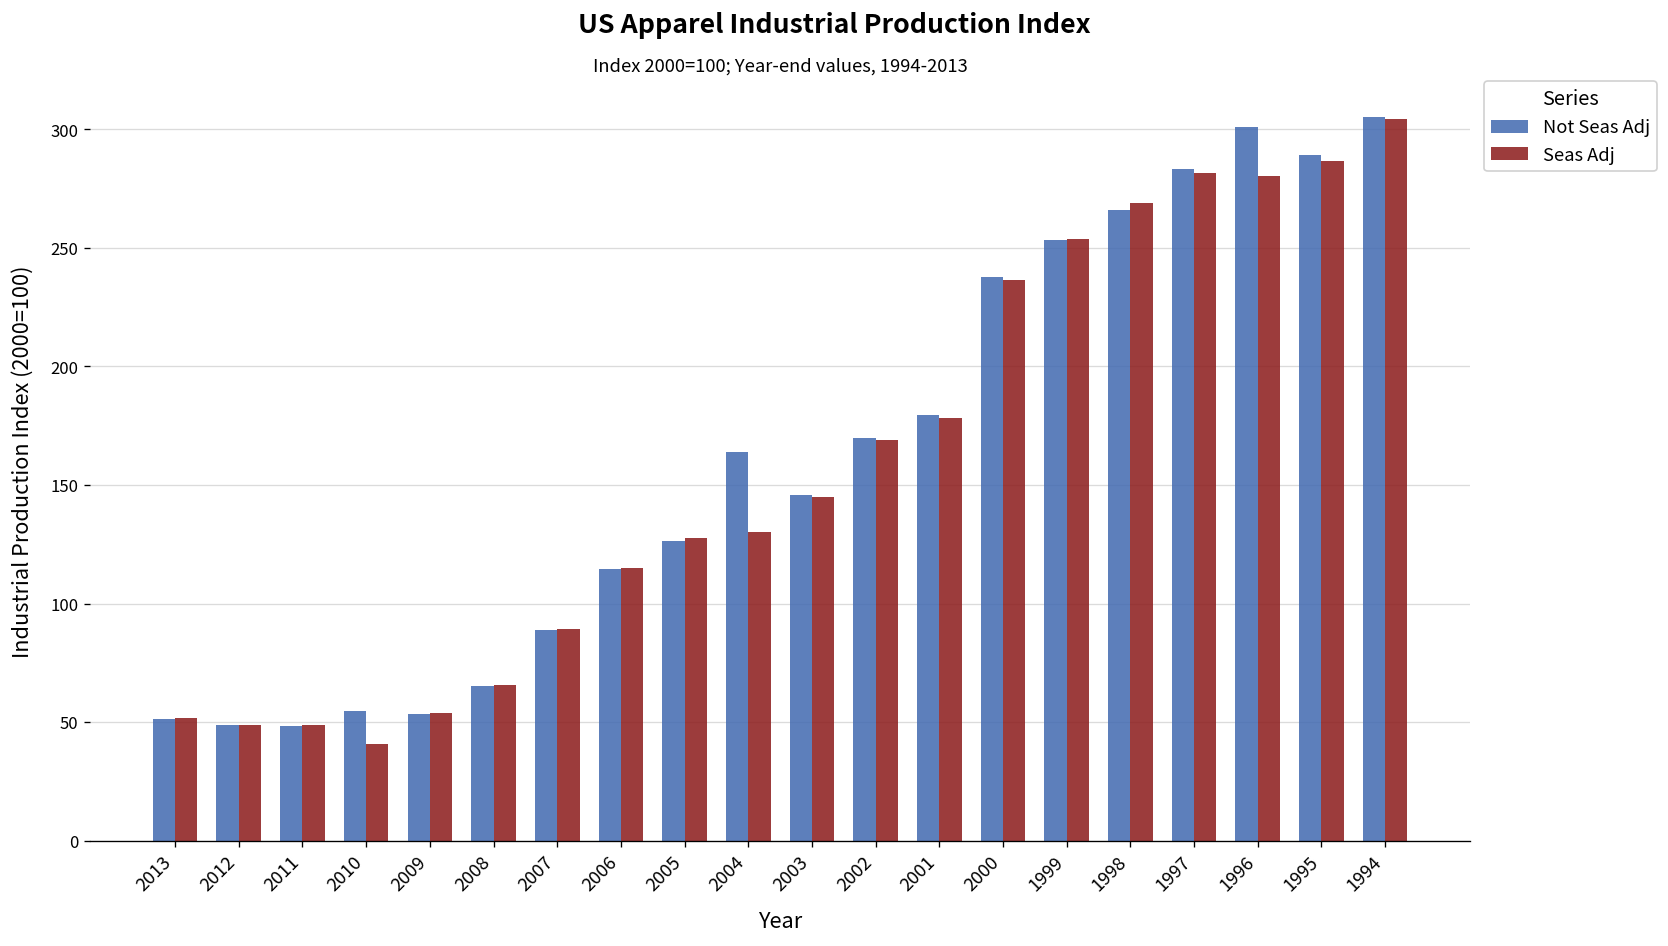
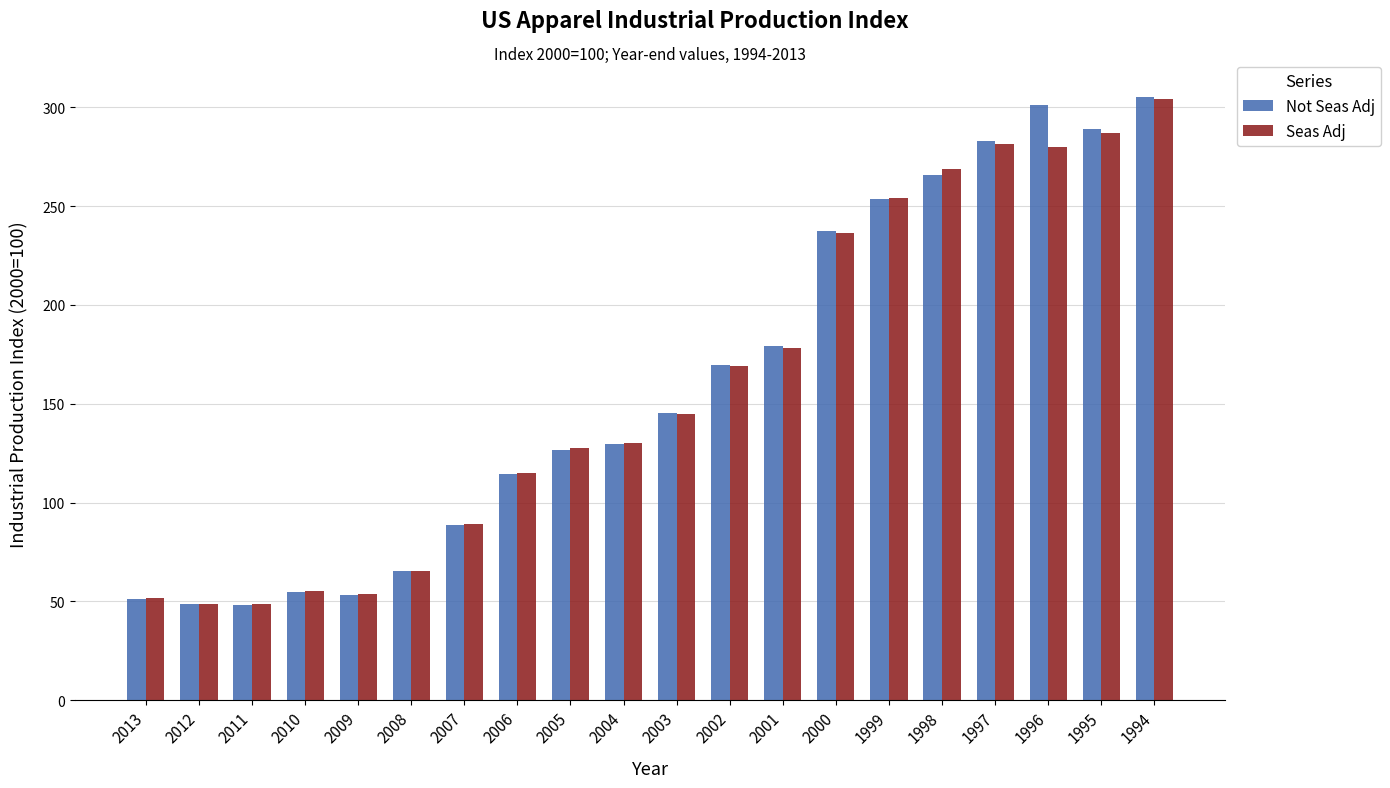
  {
    "Not Seas Adj": {
      "2013": 51,
      "2012": 49,
      "2011": 48,
      "2010": 55,
      "2009": 53,
      "2008": 65,
      "2007": 89,
      "2006": 114,
      "2005": 127,
-     "2004": 164,
+     "2004": 130,
      "2003": 146,
      "2002": 170,
      "2001": 179,
      "2000": 238,
      "1999": 253,
      "1998": 266,
      "1997": 283,
      "1996": 301,
      "1995": 289,
      "1994": 305
    },
    "Seas Adj": {
      "2013": 52,
      "2012": 49,
      "2011": 49,
-     "2010": 41,
+     "2010": 55,
      "2009": 54,
      "2008": 66,
      "2007": 89,
      "2006": 115,
      "2005": 128,
      "2004": 130,
      "2003": 145,
      "2002": 169,
      "2001": 178,
      "2000": 237,
      "1999": 254,
      "1998": 269,
      "1997": 281,
      "1996": 280,
      "1995": 287,
      "1994": 304
    }
  }
